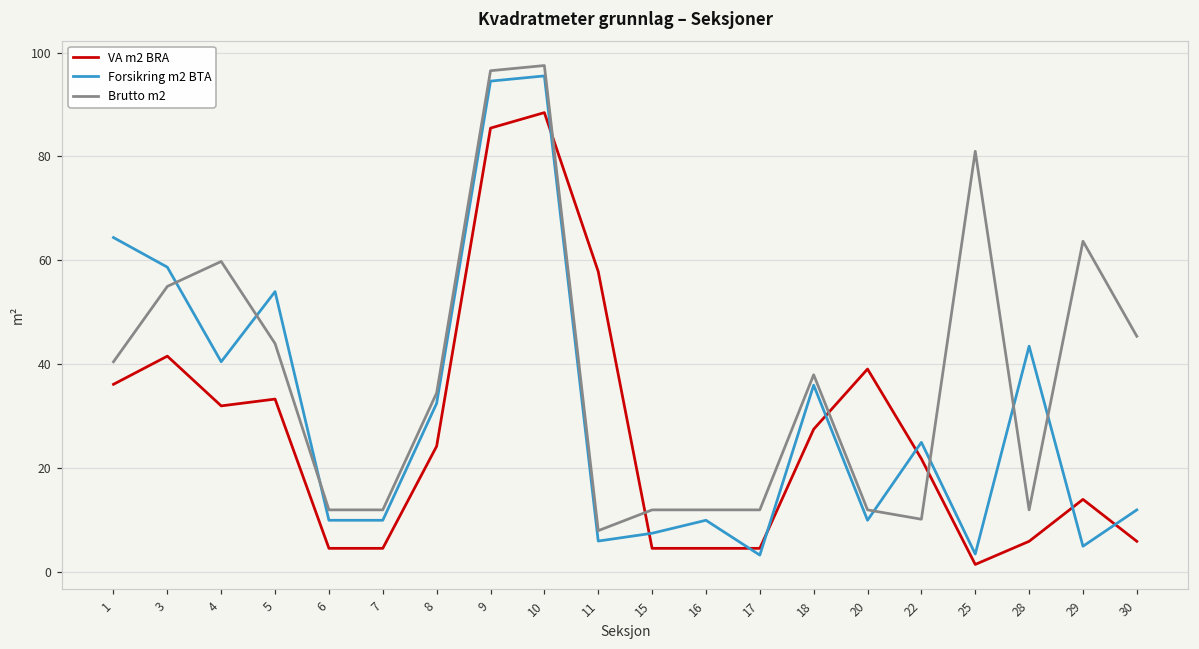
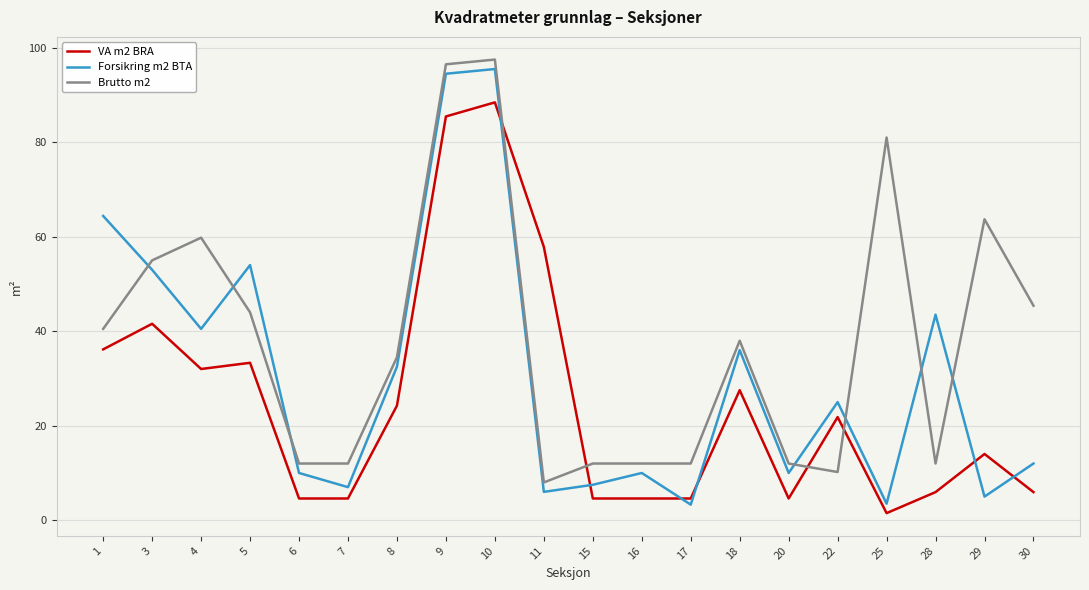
  {
    "VA m2 BRA": {
      "1": 36,
      "3": 42,
      "4": 32,
      "5": 33,
      "6": 5,
      "7": 5,
      "8": 24,
      "9": 85,
      "10": 88,
      "11": 58,
      "15": 5,
      "16": 5,
      "17": 5,
      "18": 28,
-     "20": 39,
+     "20": 5,
      "22": 22,
      "25": 2,
      "28": 6,
      "29": 14,
      "30": 6
    },
    "Forsikring m2 BTA": {
      "1": 64,
-     "3": 59,
+     "3": 53,
      "4": 41,
      "5": 54,
      "6": 10,
-     "7": 10,
+     "7": 7,
      "8": 33,
      "9": 95,
      "10": 96,
      "11": 6,
      "15": 8,
      "16": 10,
      "17": 3,
      "18": 36,
      "20": 10,
      "22": 25,
      "25": 4,
      "28": 44,
      "29": 5,
      "30": 12
    },
    "Brutto m2": {
      "1": 41,
      "3": 55,
      "4": 60,
      "5": 44,
      "6": 12,
      "7": 12,
      "8": 35,
      "9": 97,
      "10": 98,
      "11": 8,
      "15": 12,
      "16": 12,
      "17": 12,
      "18": 38,
      "20": 12,
      "22": 10,
      "25": 81,
      "28": 12,
      "29": 64,
      "30": 45
    }
  }
